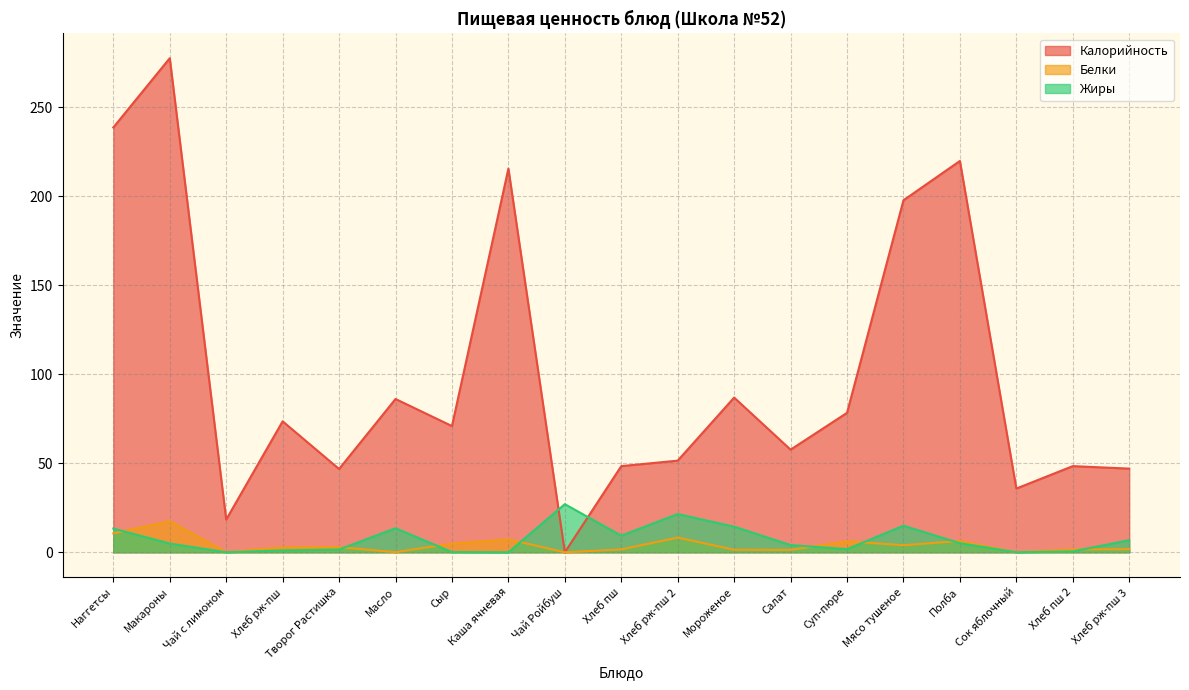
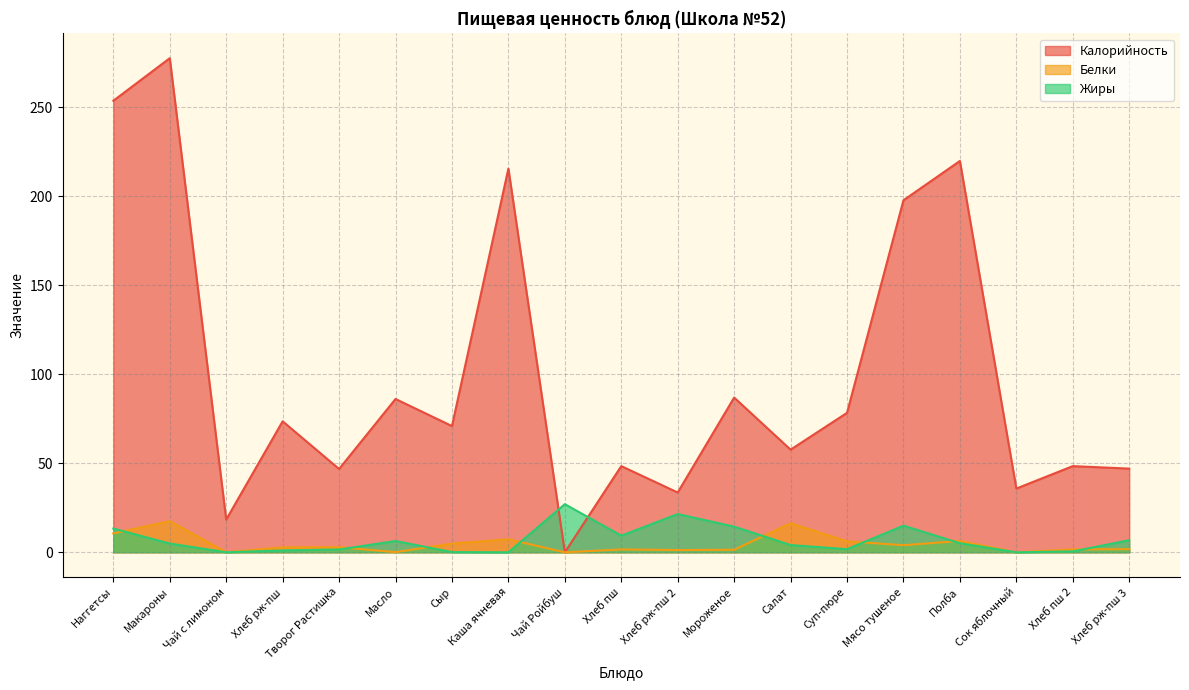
  {
    "Калорийность": {
-     "Наггетсы": 239,
+     "Наггетсы": 254,
      "Макароны": 278,
      "Чай с лимоном": 18,
      "Хлеб рж-пш": 74,
      "Творог Растишка": 47,
      "Масло": 86,
      "Сыр": 71,
      "Каша ячневая": 215,
      "Хлеб пш": 48,
-     "Хлеб рж-пш 2": 51,
+     "Хлеб рж-пш 2": 34,
      "Мороженое": 87,
      "Салат": 58,
      "Суп-пюре": 78,
      "Мясо тушеное": 198,
      "Полба": 220,
      "Сок яблочный": 36,
      "Хлеб пш 2": 48,
      "Хлеб рж-пш 3": 47
    },
    "Белки": {
      "Наггетсы": 11,
      "Макароны": 18,
      "Хлеб рж-пш": 3,
      "Масло": 0,
      "Сыр": 5,
      "Каша ячневая": 7,
      "Хлеб пш": 2,
-     "Хлеб рж-пш 2": 8,
+     "Хлеб рж-пш 2": 1,
      "Мороженое": 1,
-     "Салат": 1,
+     "Салат": 16,
      "Суп-пюре": 6,
      "Мясо тушеное": 4,
      "Хлеб рж-пш 3": 2
    },
    "Жиры": {
      "Наггетсы": 13,
      "Макароны": 5,
      "Хлеб рж-пш": 1,
-     "Масло": 14,
+     "Масло": 6,
      "Сыр": 0,
      "Каша ячневая": 0,
      "Чай Ройбуш": 27,
      "Хлеб пш": 9,
      "Хлеб рж-пш 2": 21,
      "Мороженое": 14,
      "Салат": 4,
      "Суп-пюре": 2,
      "Мясо тушеное": 15,
      "Хлеб рж-пш 3": 7
    }
  }
